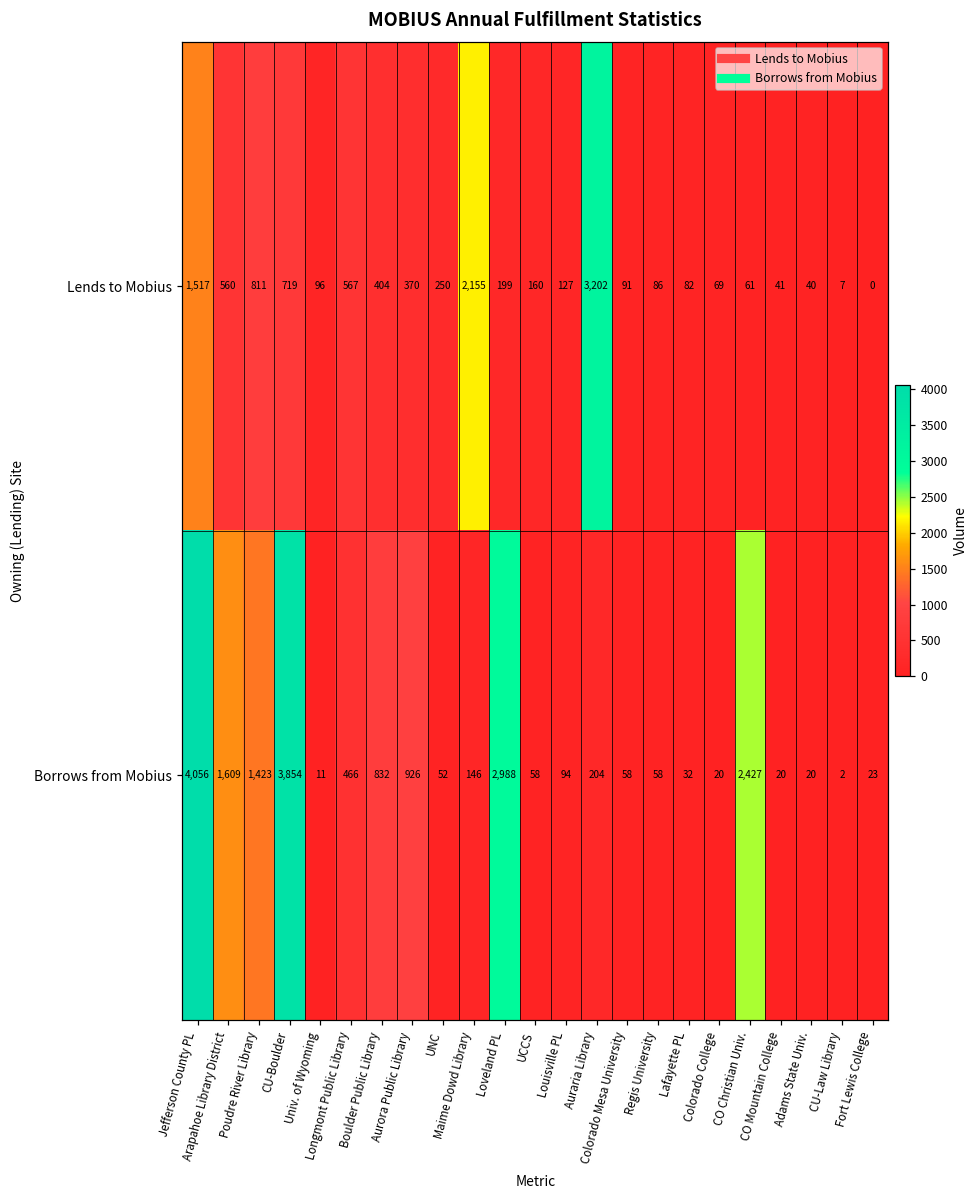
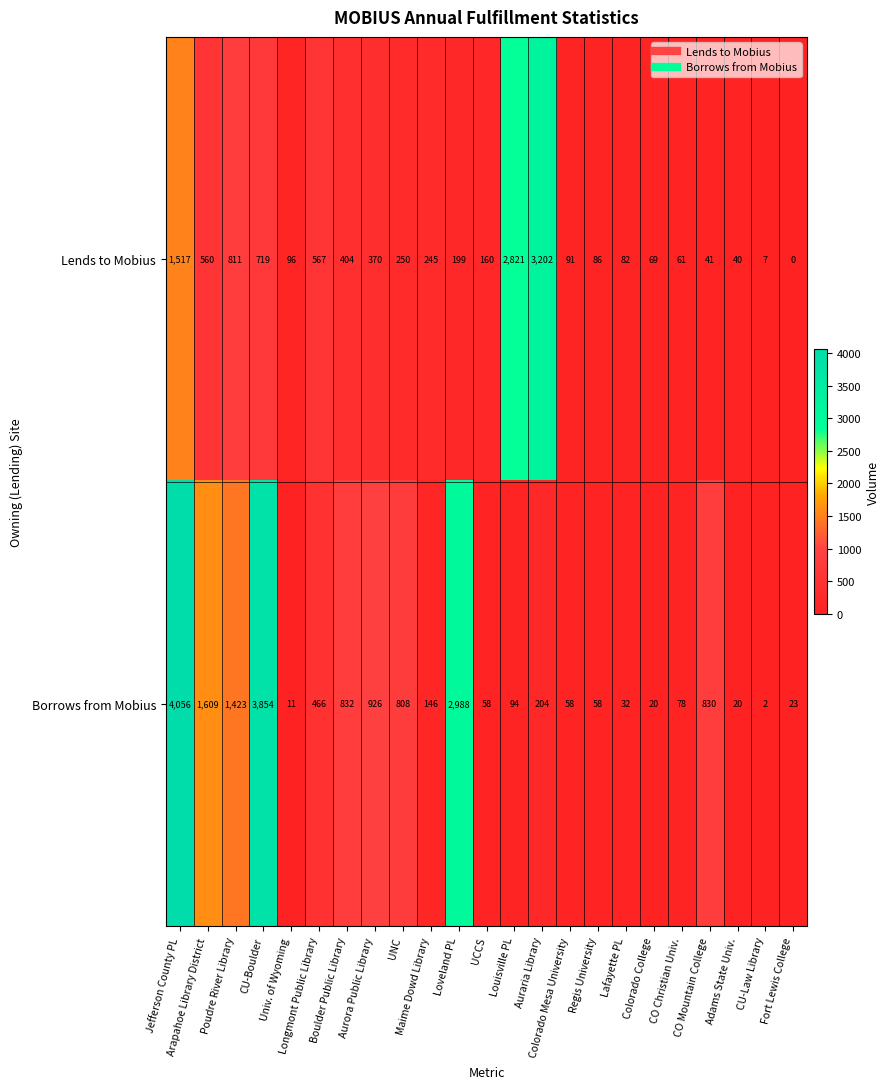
  {
    "Lends to Mobius": {
      "Jefferson County PL": "1,517",
      "Arapahoe Library District": "560",
      "Poudre River Library": "811",
      "CU-Boulder": "719",
      "Univ. of Wyoming": "96",
      "Longmont Public Library": "567",
      "Boulder Public Library": "404",
      "Aurora Public Library": "370",
      "UNC": "250",
-     "Maime Dowd Library": "2,155",
+     "Maime Dowd Library": "245",
      "Loveland PL": "199",
      "UCCS": "160",
-     "Louisville PL": "127",
+     "Louisville PL": "2,821",
      "Auraria Library": "3,202",
      "Colorado Mesa University": "91",
      "Regis University": "86",
      "Lafayette PL": "82",
      "Colorado College": "69",
      "CO Christian Univ.": "61",
      "CO Mountain College": "41",
      "Adams State Univ.": "40",
      "CU-Law Library": "7",
      "Fort Lewis College": "0"
    },
    "Borrows from Mobius": {
      "Jefferson County PL": "4,056",
      "Arapahoe Library District": "1,609",
      "Poudre River Library": "1,423",
      "CU-Boulder": "3,854",
      "Univ. of Wyoming": "11",
      "Longmont Public Library": "466",
      "Boulder Public Library": "832",
      "Aurora Public Library": "926",
-     "UNC": "52",
+     "UNC": "808",
      "Maime Dowd Library": "146",
      "Loveland PL": "2,988",
      "UCCS": "58",
      "Louisville PL": "94",
      "Auraria Library": "204",
      "Colorado Mesa University": "58",
      "Regis University": "58",
      "Lafayette PL": "32",
      "Colorado College": "20",
-     "CO Christian Univ.": "2,427",
-     "CO Mountain College": "20",
+     "CO Christian Univ.": "78",
+     "CO Mountain College": "830",
      "Adams State Univ.": "20",
      "CU-Law Library": "2",
      "Fort Lewis College": "23"
    }
  }
